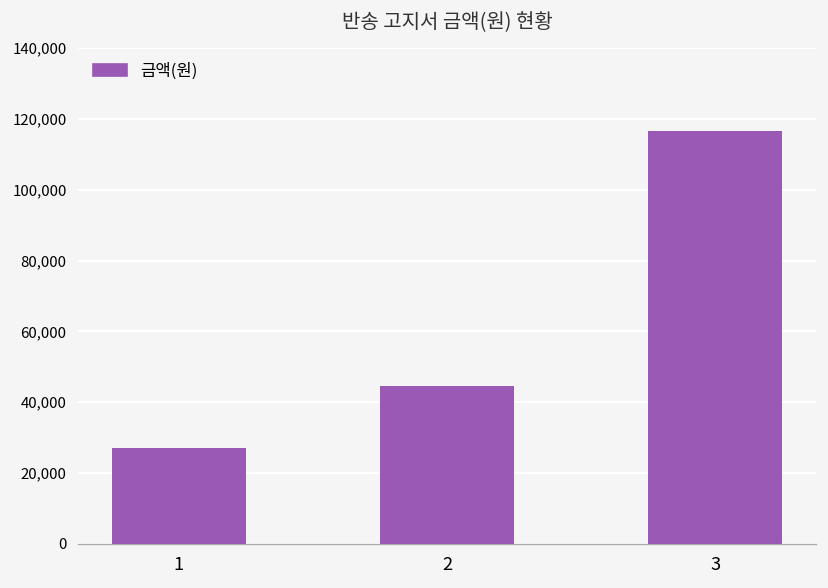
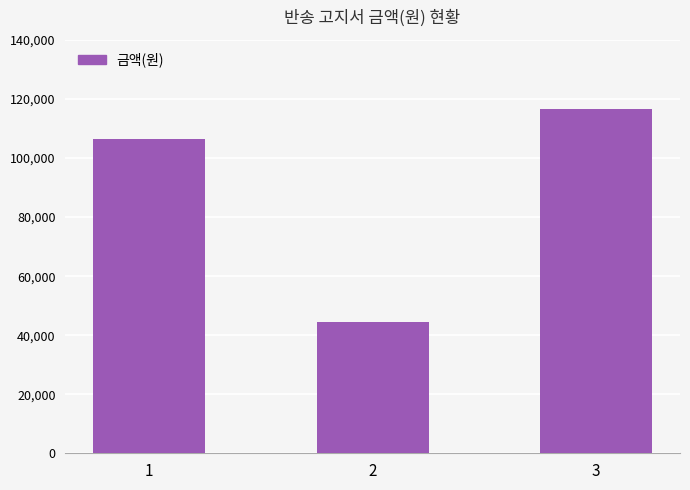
  {
-   "1": "27,000",
+   "1": "107,000",
    "2": "44,000",
    "3": "117,000"
  }
